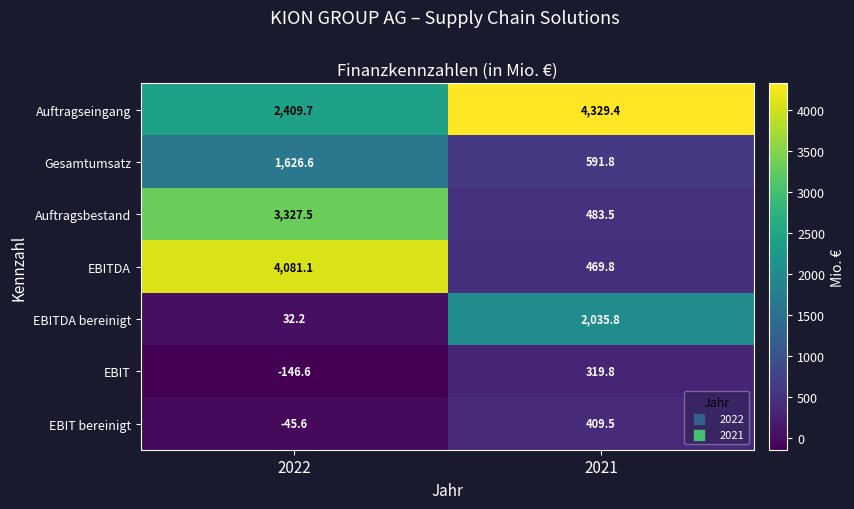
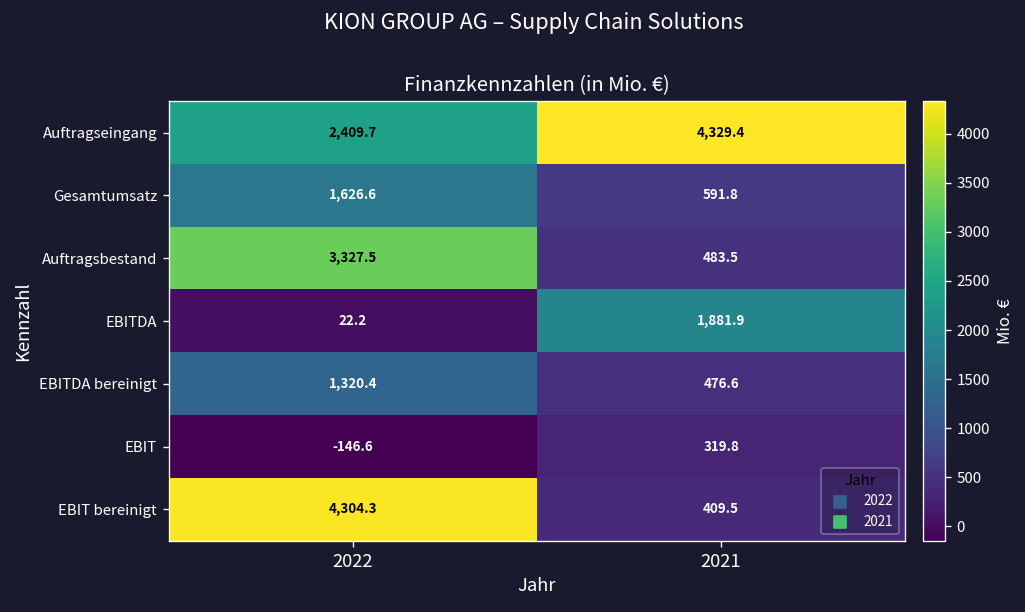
  {
    "Auftragseingang": {
      "2022": "2,409.7",
      "2021": "4,329.4"
    },
    "Gesamtumsatz": {
      "2022": "1,626.6",
      "2021": "591.8"
    },
    "Auftragsbestand": {
      "2022": "3,327.5",
      "2021": "483.5"
    },
    "EBITDA": {
-     "2022": "4,081.1",
-     "2021": "469.8"
+     "2022": "22.2",
+     "2021": "1,881.9"
    },
    "EBITDA bereinigt": {
-     "2022": "32.2",
-     "2021": "2,035.8"
+     "2022": "1,320.4",
+     "2021": "476.6"
    },
    "EBIT": {
      "2022": "-146.6",
      "2021": "319.8"
    },
    "EBIT bereinigt": {
-     "2022": "-45.6",
+     "2022": "4,304.3",
      "2021": "409.5"
    }
  }
